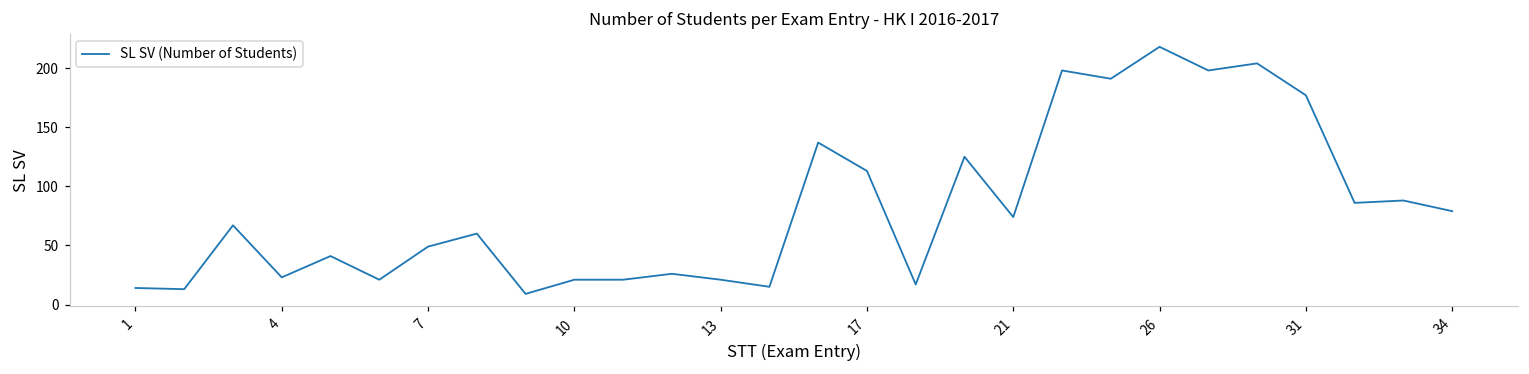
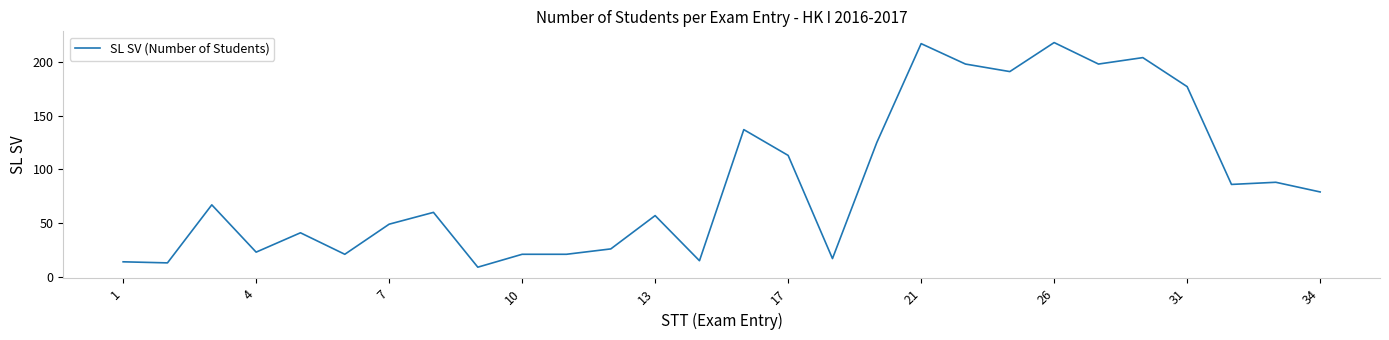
  {
    "1": 14,
    "4": 23,
    "7": 49,
    "10": 21,
-   "13": 21,
+   "13": 57,
    "17": 113,
-   "21": 74,
+   "21": 217,
    "26": 218,
    "31": 177,
    "34": 79
  }
